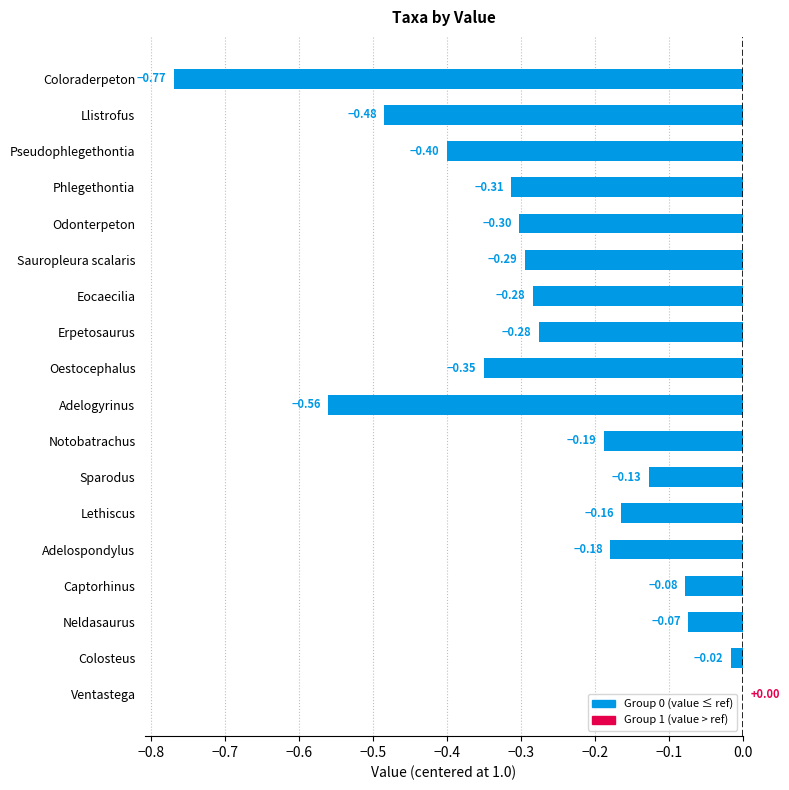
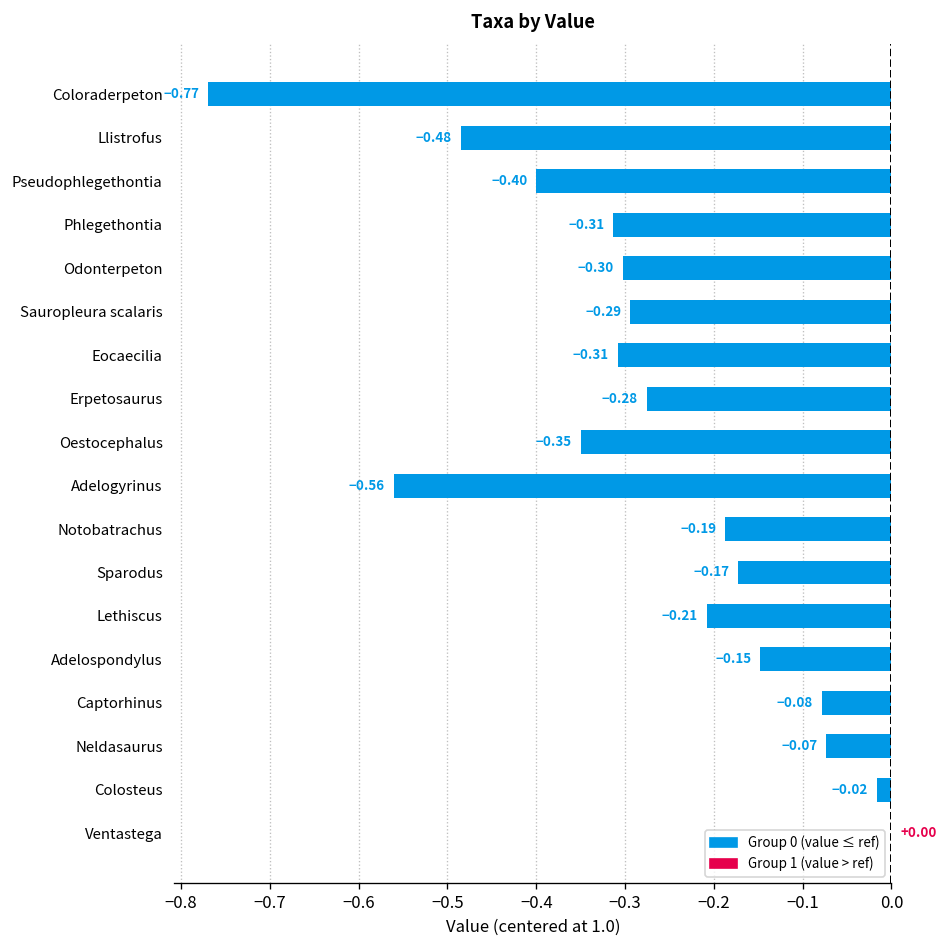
  {
    "Coloraderpeton": "-0.77",
    "Llistrofus": "-0.48",
    "Pseudophlegethontia": "-0.40",
    "Phlegethontia": "-0.31",
    "Odonterpeton": "-0.30",
    "Sauropleura scalaris": "-0.29",
-   "Eocaecilia": "-0.28",
+   "Eocaecilia": "-0.31",
    "Erpetosaurus": "-0.28",
    "Oestocephalus": "-0.35",
    "Adelogyrinus": "-0.56",
    "Notobatrachus": "-0.19",
-   "Sparodus": "-0.13",
-   "Lethiscus": "-0.16",
-   "Adelospondylus": "-0.18",
+   "Sparodus": "-0.17",
+   "Lethiscus": "-0.21",
+   "Adelospondylus": "-0.15",
    "Captorhinus": "-0.08",
    "Neldasaurus": "-0.07",
    "Colosteus": "-0.02",
    "Ventastega": "+0.00"
  }
